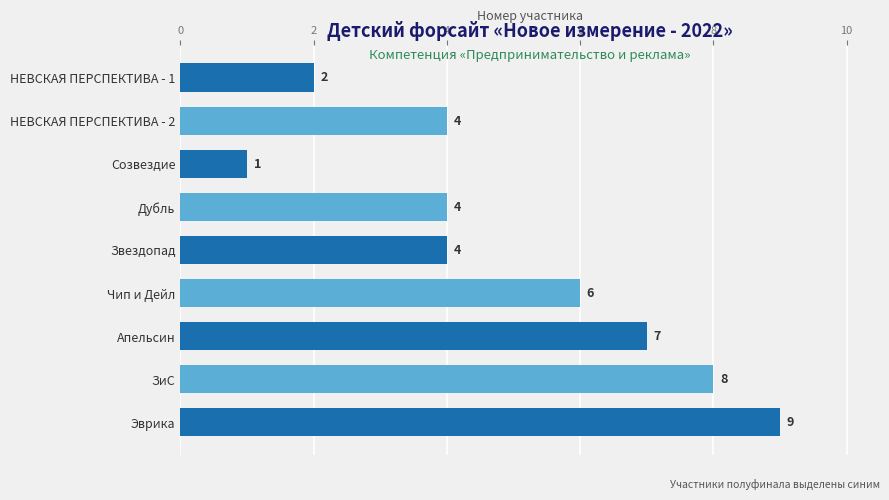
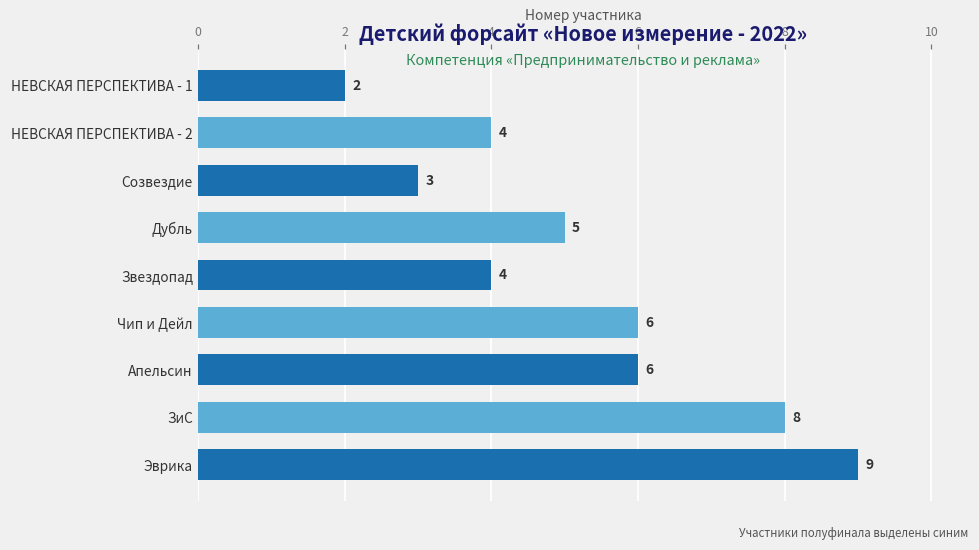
  {
    "НЕВСКАЯ ПЕРСПЕКТИВА - 1": 2,
    "НЕВСКАЯ ПЕРСПЕКТИВА - 2": 4,
-   "Созвездие": 1,
-   "Дубль": 4,
+   "Созвездие": 3,
+   "Дубль": 5,
    "Звездопад": 4,
    "Чип и Дейл": 6,
-   "Апельсин": 7,
+   "Апельсин": 6,
    "ЗиС": 8,
    "Эврика": 9
  }
